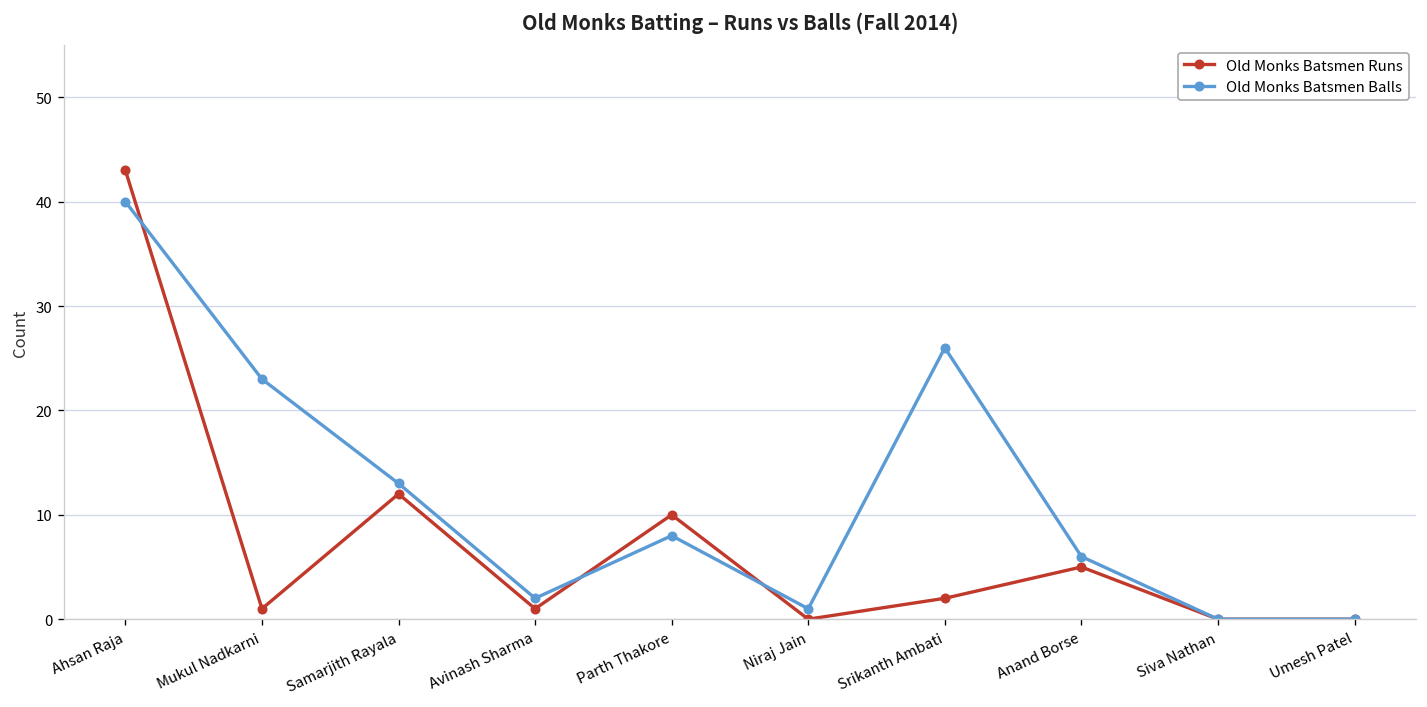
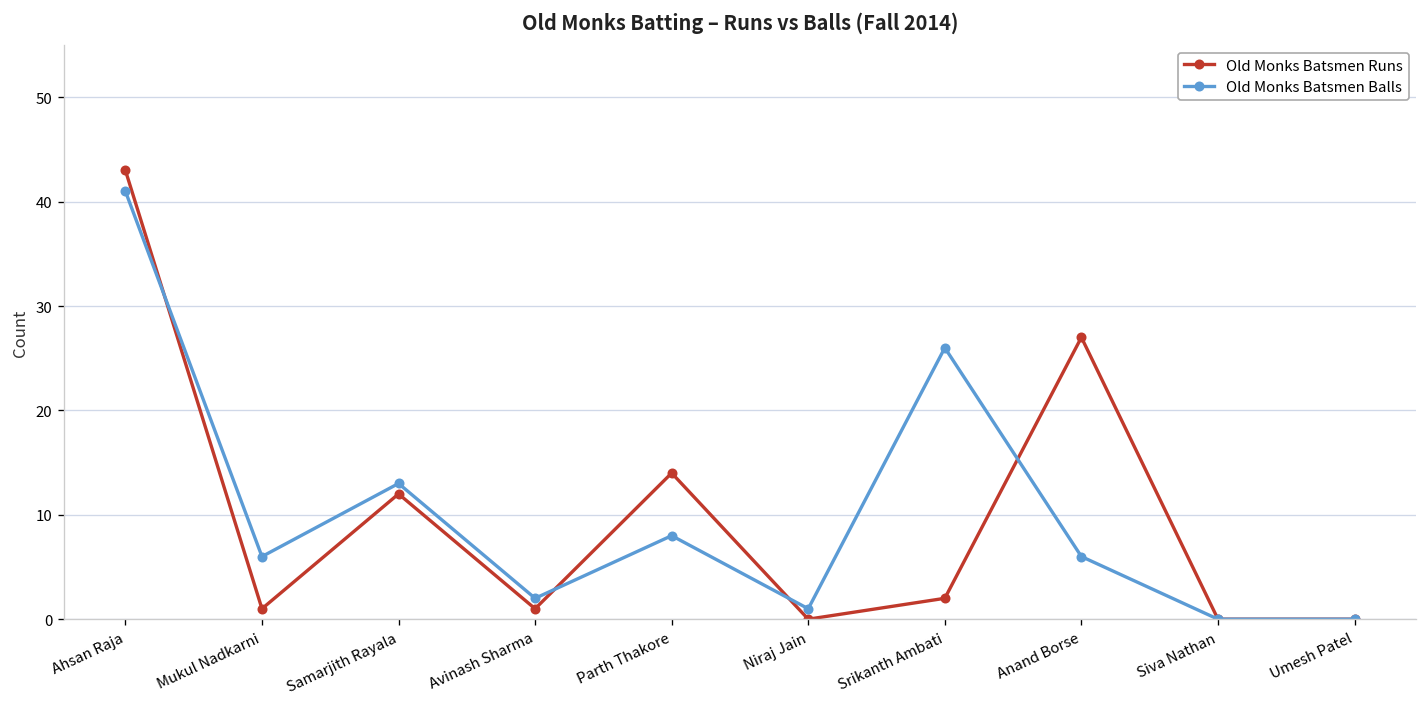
  {
    "Old Monks Batsmen Runs": {
      "Ahsan Raja": 43,
      "Mukul Nadkarni": 1,
      "Samarjith Rayala": 12,
      "Avinash Sharma": 1,
-     "Parth Thakore": 10,
+     "Parth Thakore": 14,
      "Niraj Jain": 0,
      "Srikanth Ambati": 2,
-     "Anand Borse": 5
+     "Anand Borse": 27
    },
    "Old Monks Batsmen Balls": {
-     "Ahsan Raja": 40,
-     "Mukul Nadkarni": 23,
+     "Ahsan Raja": 41,
+     "Mukul Nadkarni": 6,
      "Samarjith Rayala": 13,
      "Avinash Sharma": 2,
      "Parth Thakore": 8,
      "Niraj Jain": 1,
      "Srikanth Ambati": 26,
      "Anand Borse": 6
    }
  }
